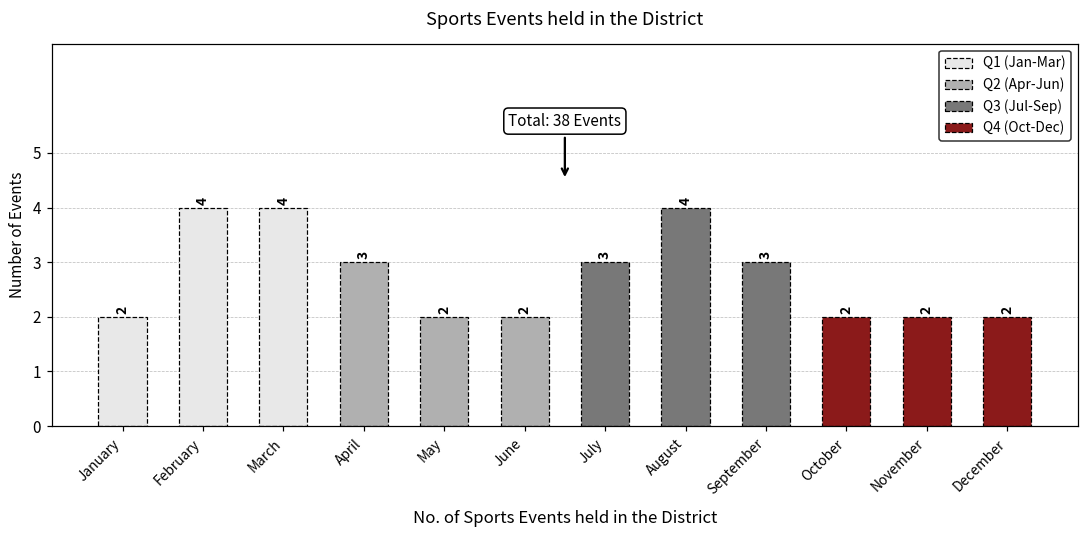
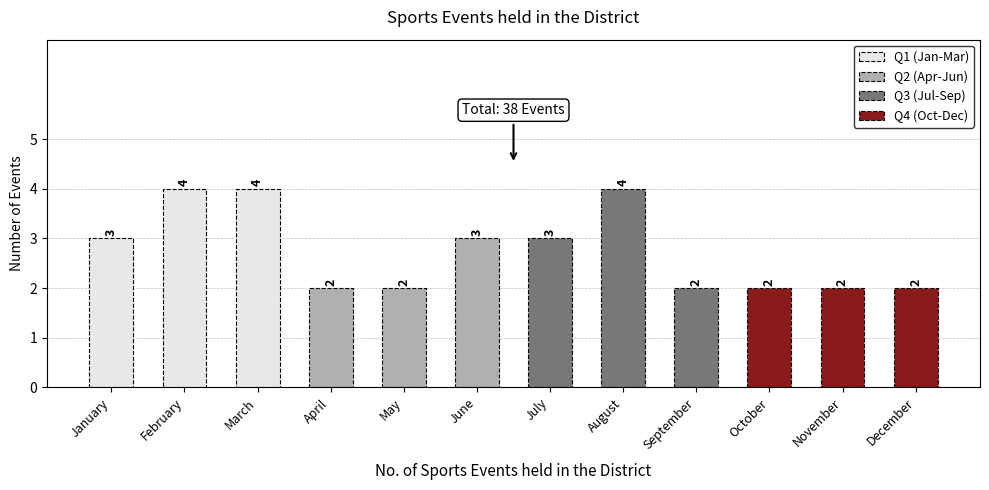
  {
-   "January": 2,
+   "January": 3,
    "February": 4,
    "March": 4,
-   "April": 3,
+   "April": 2,
    "May": 2,
-   "June": 2,
+   "June": 3,
    "July": 3,
    "August": 4,
-   "September": 3,
+   "September": 2,
    "October": 2,
    "November": 2,
    "December": 2
  }
